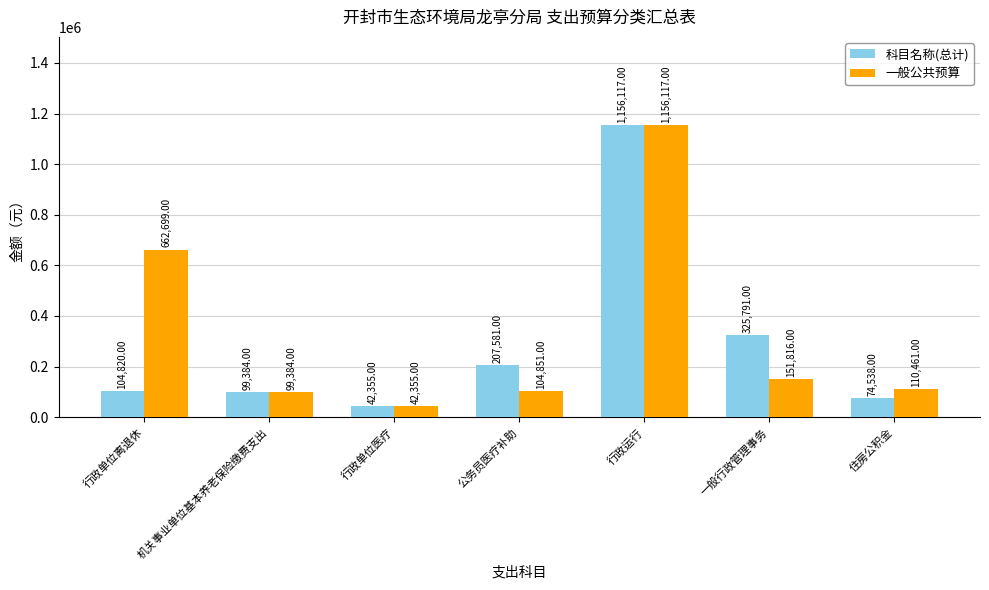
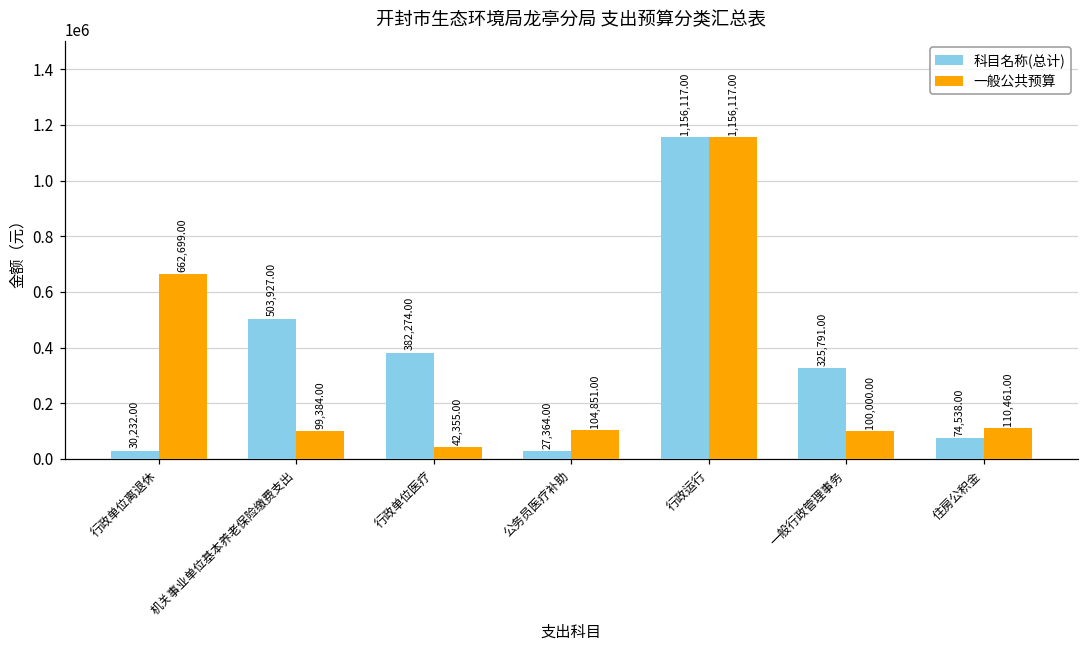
  {
    "科目名称(总计)": {
-     "行政单位离退休": "104,820.00",
-     "机关事业单位基本养老保险缴费支出": "99,384.00",
-     "行政单位医疗": "42,355.00",
-     "公务员医疗补助": "207,581.00",
+     "行政单位离退休": "30,232.00",
+     "机关事业单位基本养老保险缴费支出": "503,927.00",
+     "行政单位医疗": "382,274.00",
+     "公务员医疗补助": "27,364.00",
      "行政运行": "1,156,117.00",
      "一般行政管理事务": "325,791.00",
      "住房公积金": "74,538.00"
    },
    "一般公共预算": {
      "行政单位离退休": "662,699.00",
      "机关事业单位基本养老保险缴费支出": "99,384.00",
      "行政单位医疗": "42,355.00",
      "公务员医疗补助": "104,851.00",
      "行政运行": "1,156,117.00",
-     "一般行政管理事务": "151,816.00",
+     "一般行政管理事务": "100,000.00",
      "住房公积金": "110,461.00"
    }
  }
